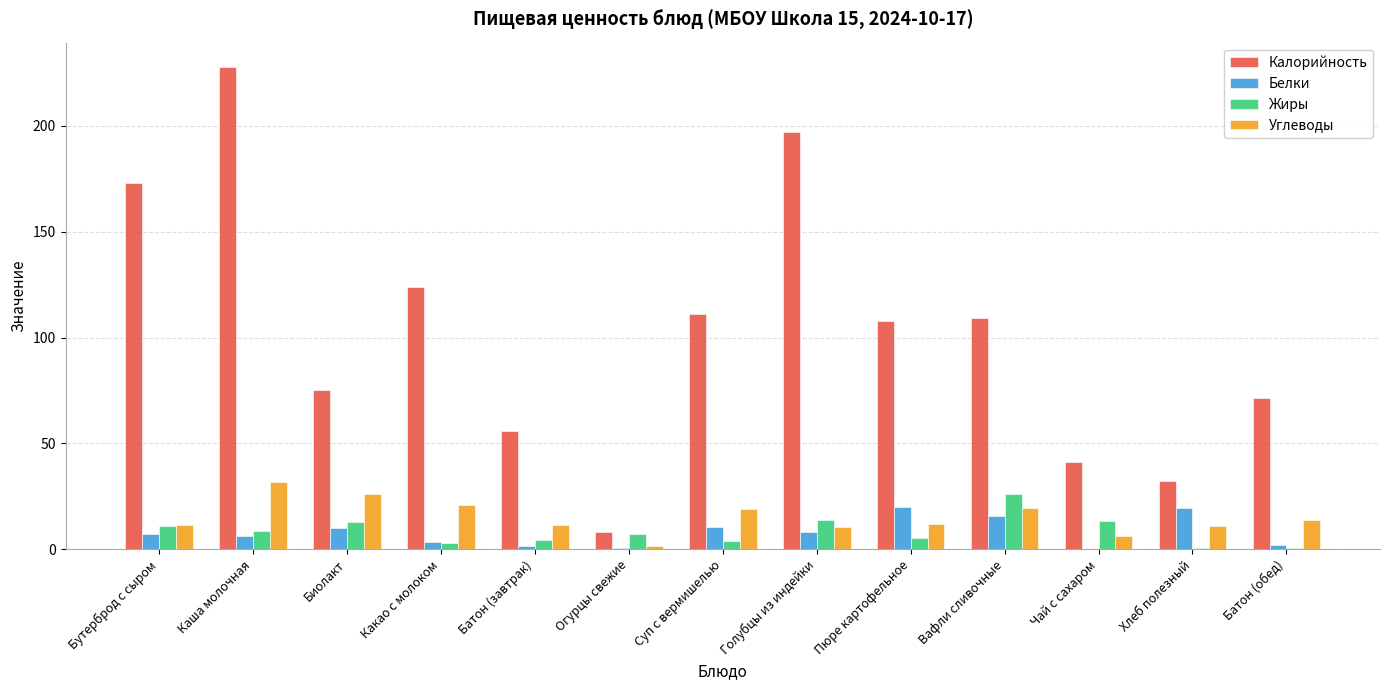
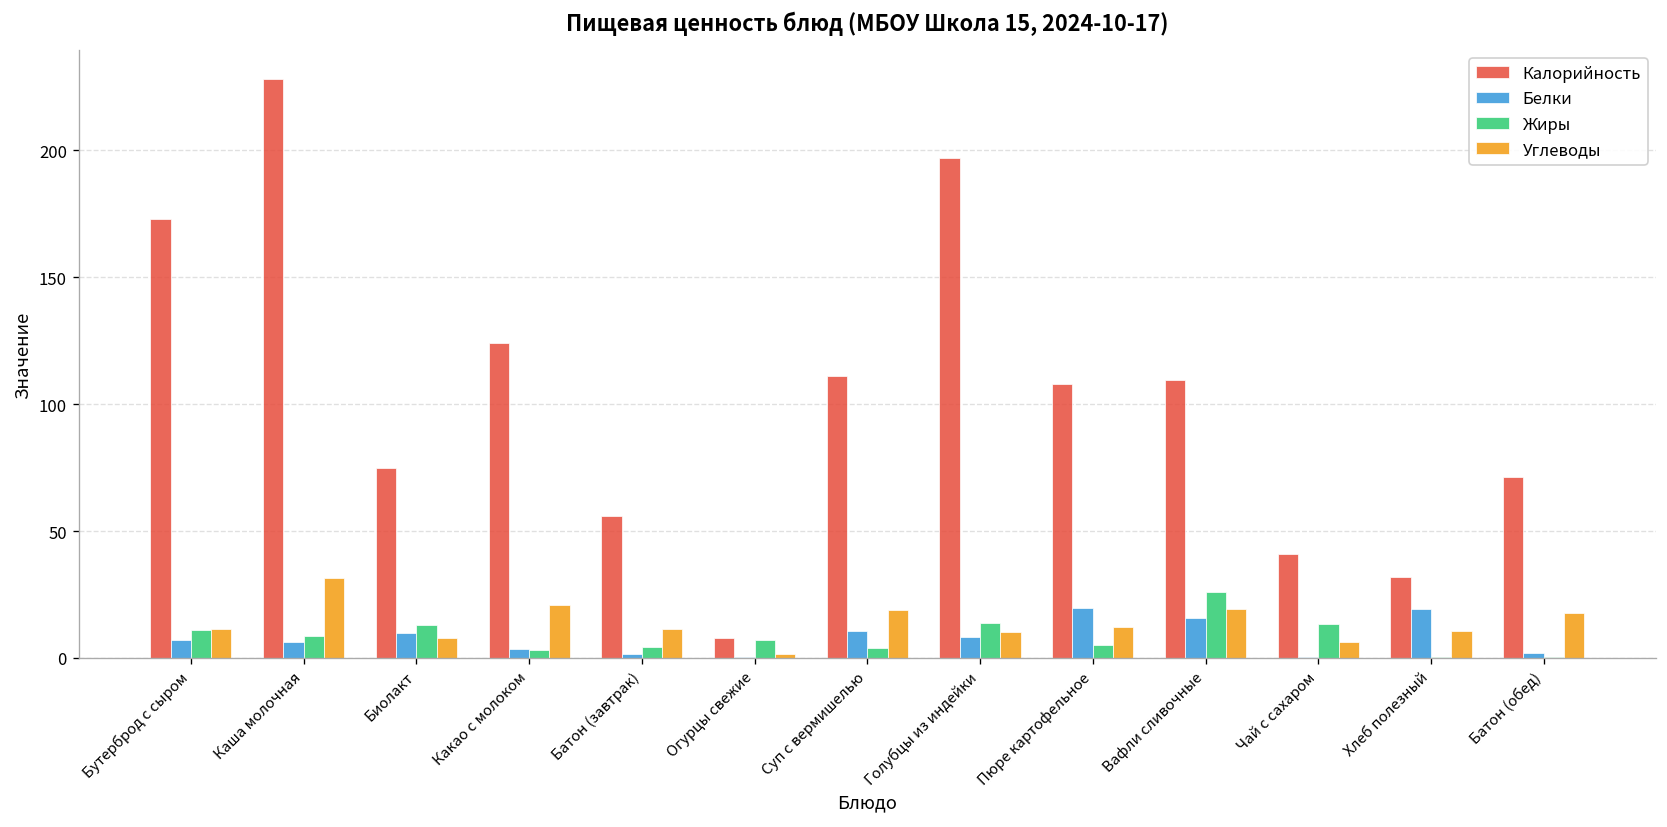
  {
    "Калорийность": {
      "Бутерброд с сыром": 173,
      "Каша молочная": 228,
      "Биолакт": 75,
      "Какао с молоком": 124,
      "Батон (завтрак)": 56,
      "Огурцы свежие": 8,
      "Суп с вермишелью": 111,
      "Голубцы из индейки": 197,
      "Пюре картофельное": 108,
      "Вафли сливочные": 109,
      "Чай с сахаром": 41,
      "Хлеб полезный": 32,
      "Батон (обед)": 71
    },
    "Белки": {
      "Бутерброд с сыром": 7,
      "Каша молочная": 6,
      "Биолакт": 10,
      "Какао с молоком": 4,
      "Батон (завтрак)": 2,
      "Суп с вермишелью": 11,
      "Голубцы из индейки": 8,
      "Пюре картофельное": 20,
      "Вафли сливочные": 16,
      "Хлеб полезный": 19,
      "Батон (обед)": 2
    },
    "Жиры": {
      "Бутерброд с сыром": 11,
      "Каша молочная": 9,
      "Биолакт": 13,
      "Какао с молоком": 3,
      "Батон (завтрак)": 5,
      "Огурцы свежие": 7,
      "Суп с вермишелью": 4,
      "Голубцы из индейки": 14,
      "Пюре картофельное": 5,
      "Вафли сливочные": 26,
      "Чай с сахаром": 13
    },
    "Углеводы": {
      "Бутерброд с сыром": 12,
      "Каша молочная": 32,
-     "Биолакт": 26,
+     "Биолакт": 8,
      "Какао с молоком": 21,
      "Батон (завтрак)": 11,
      "Огурцы свежие": 2,
      "Суп с вермишелью": 19,
      "Голубцы из индейки": 10,
      "Пюре картофельное": 12,
      "Вафли сливочные": 19,
      "Чай с сахаром": 6,
      "Хлеб полезный": 11,
-     "Батон (обед)": 14
+     "Батон (обед)": 18
    }
  }
